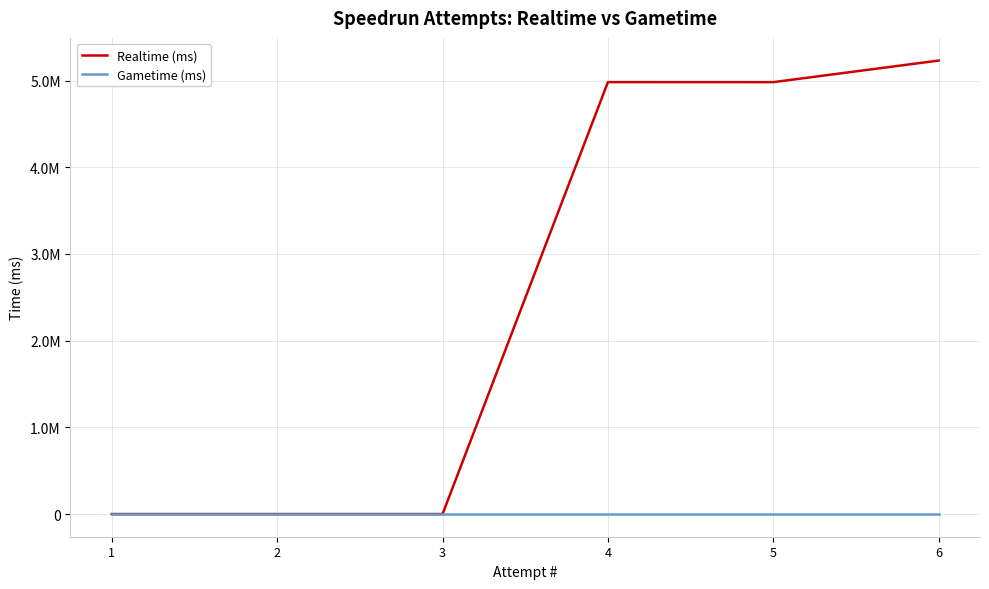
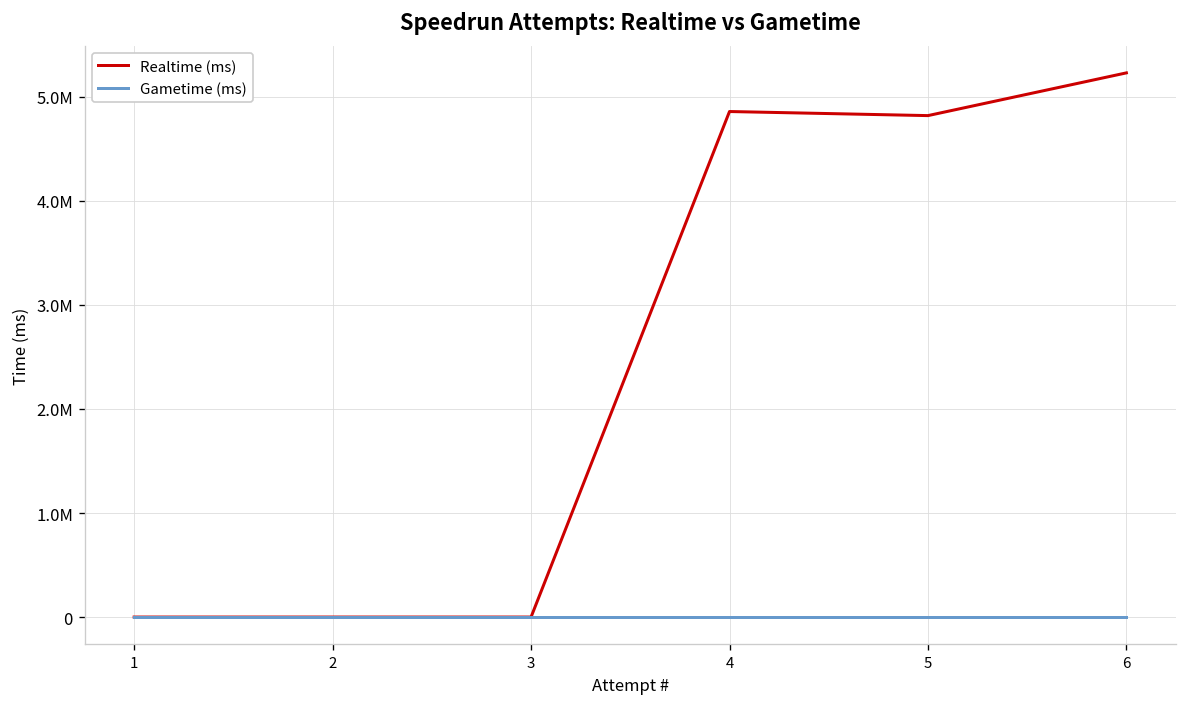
  {
    "Realtime (ms)": {
-     "4": 5000000,
-     "5": 5000000,
+     "4": 4900000,
+     "5": 4800000,
      "6": 5200000
    },
    "Gametime (ms)": {
      "4": 0,
      "5": 0,
      "6": 0
    }
  }
